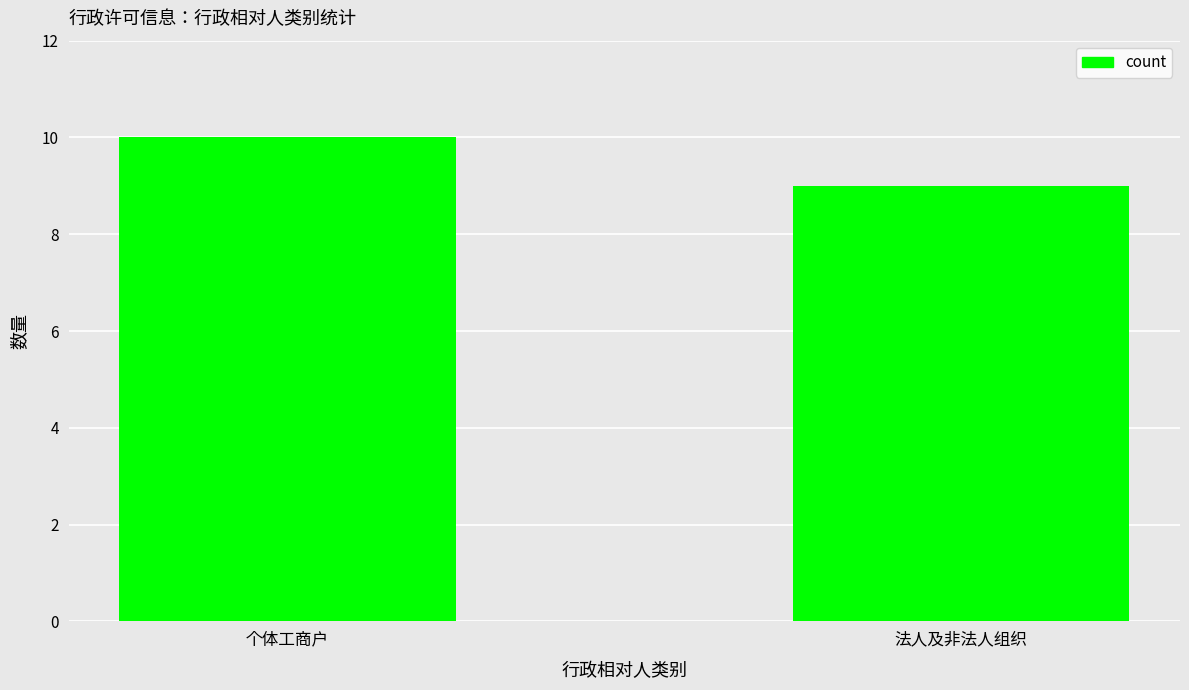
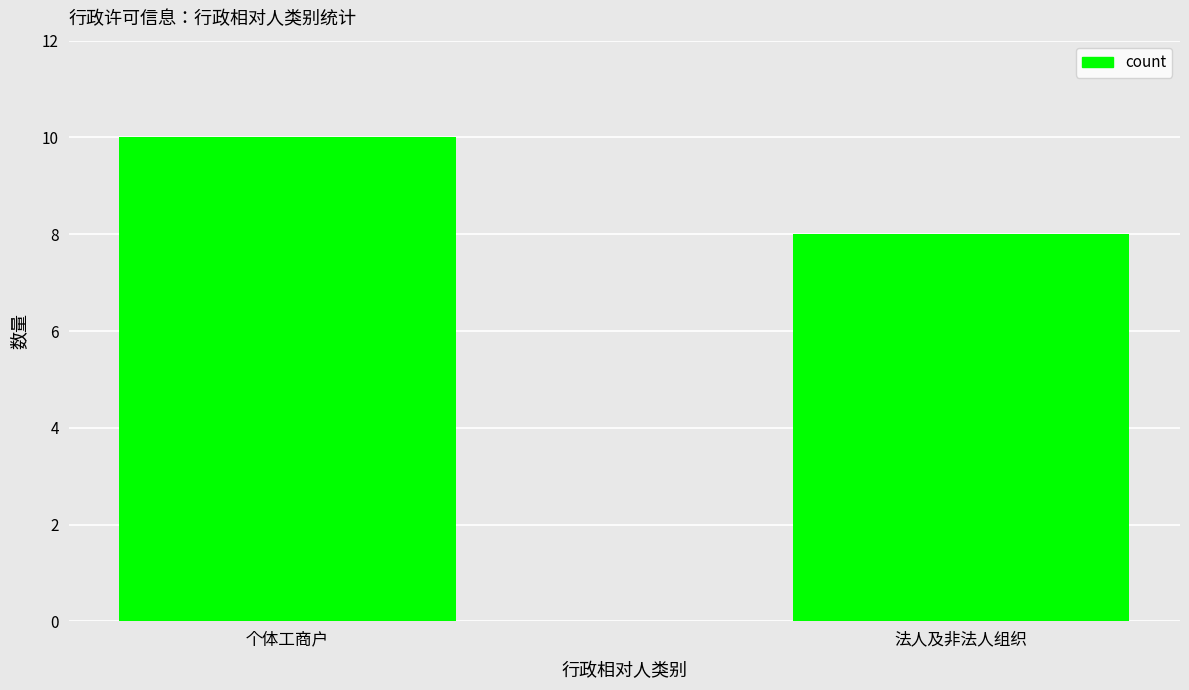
  {
    "个体工商户": 10,
-   "法人及非法人组织": 9
+   "法人及非法人组织": 8
  }
